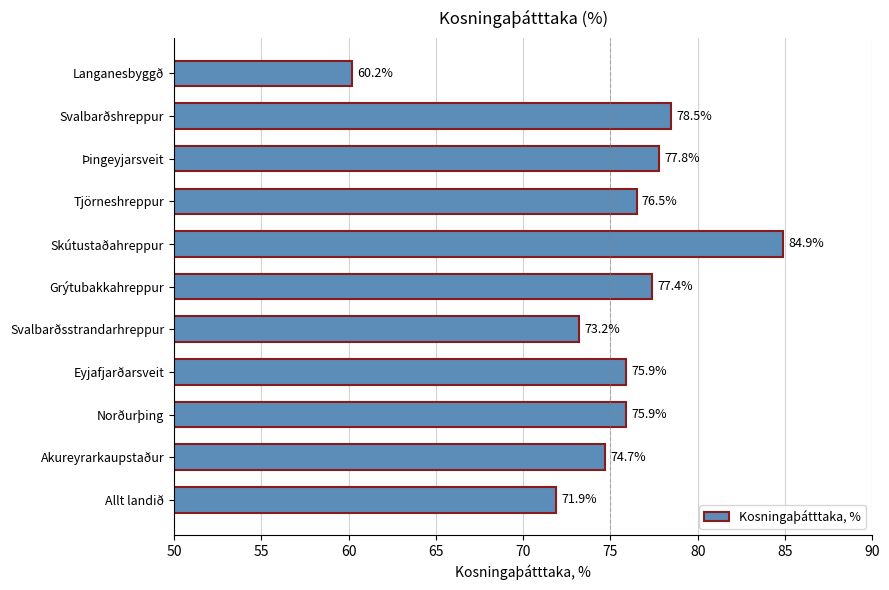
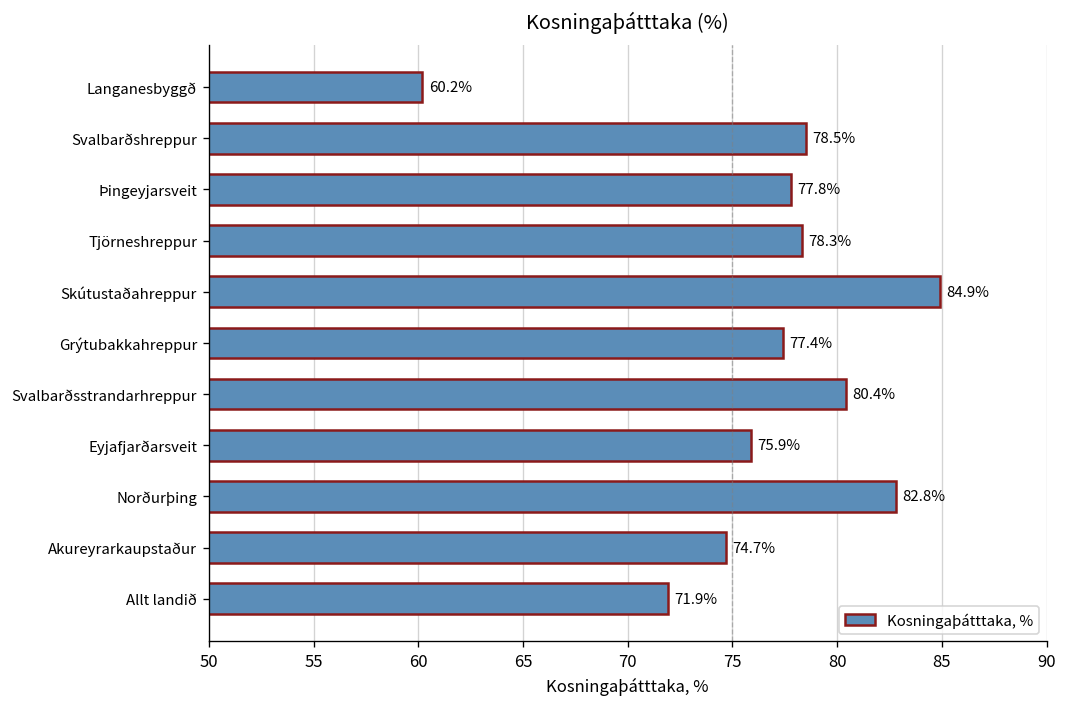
  {
    "Langanesbyggð": "60.2%",
    "Svalbarðshreppur": "78.5%",
    "Þingeyjarsveit": "77.8%",
-   "Tjörneshreppur": "76.5%",
+   "Tjörneshreppur": "78.3%",
    "Skútustaðahreppur": "84.9%",
    "Grýtubakkahreppur": "77.4%",
-   "Svalbarðsstrandarhreppur": "73.2%",
+   "Svalbarðsstrandarhreppur": "80.4%",
    "Eyjafjarðarsveit": "75.9%",
-   "Norðurþing": "75.9%",
+   "Norðurþing": "82.8%",
    "Akureyrarkaupstaður": "74.7%",
    "Allt landið": "71.9%"
  }
